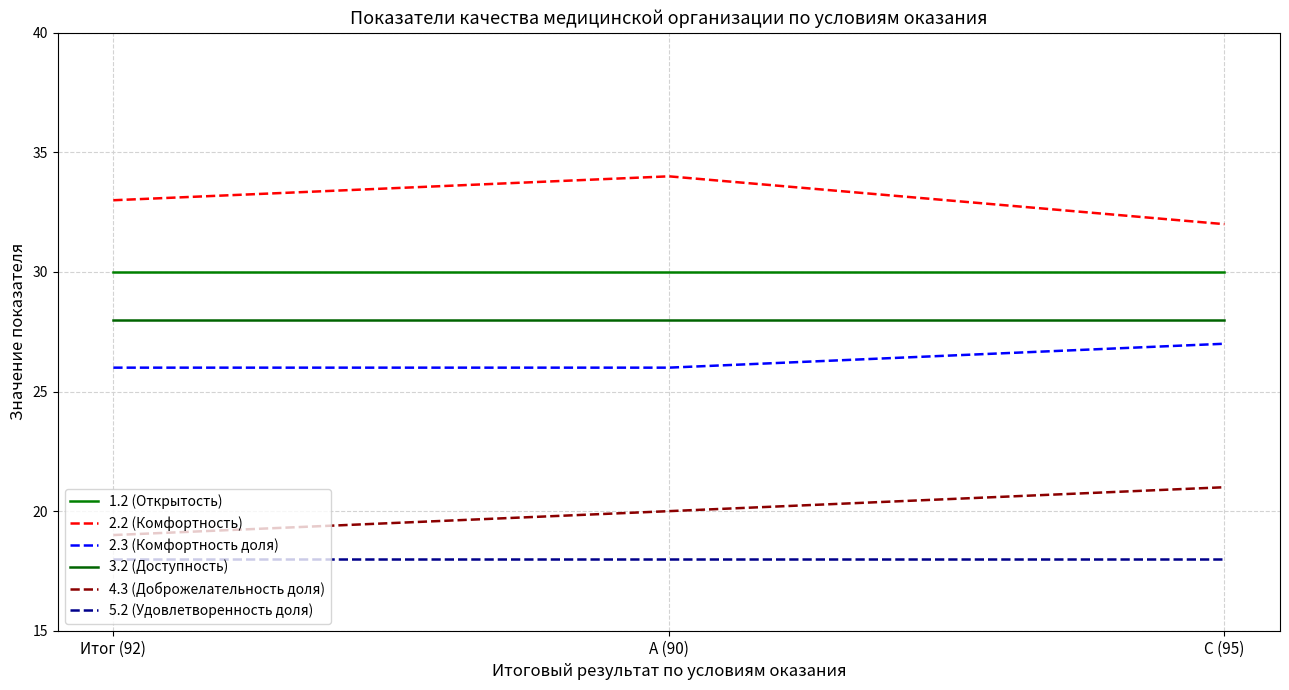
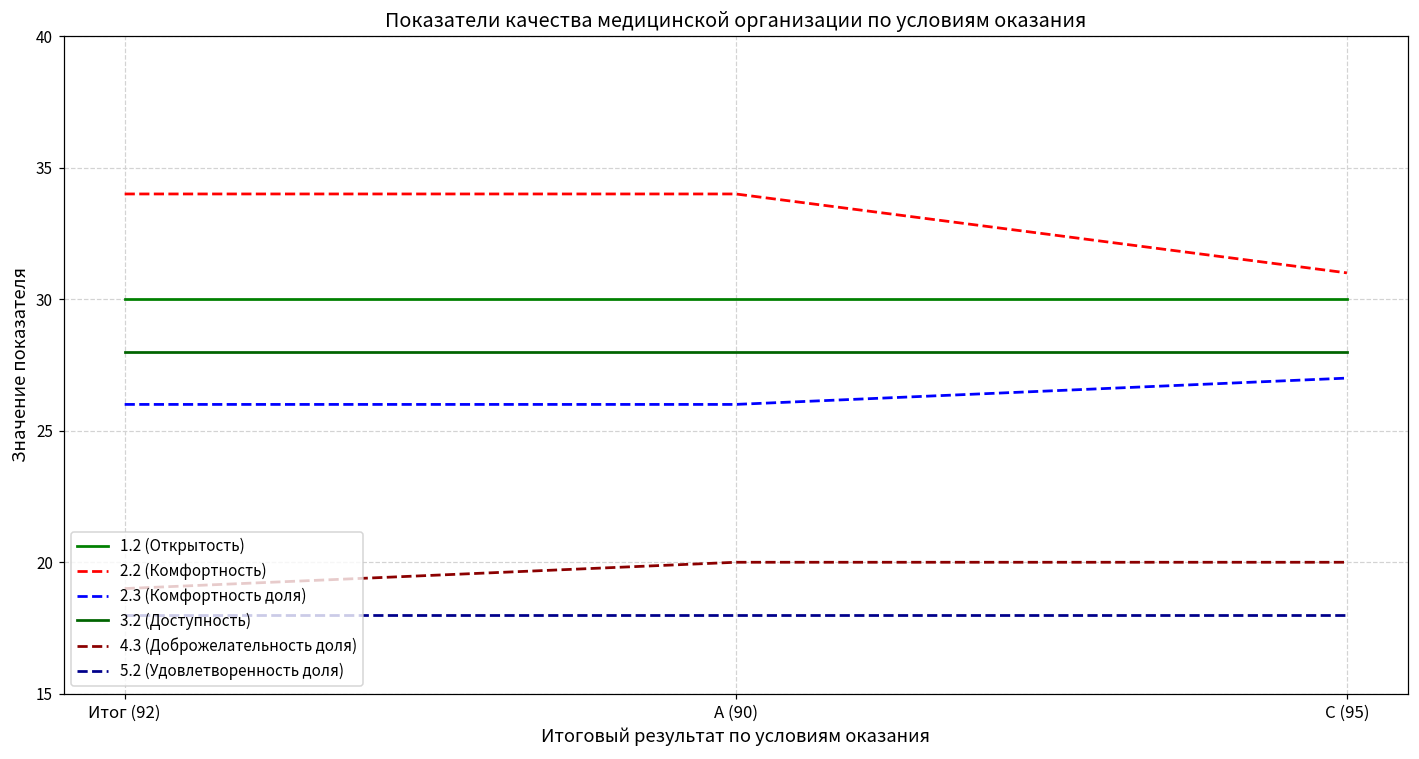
  {
    "2.2 (Комфортность)": {
-     "Итог (92)": 33,
+     "Итог (92)": 34,
      "А (90)": 34,
-     "С (95)": 32
+     "С (95)": 31
    },
    "2.3 (Комфортность доля)": {
      "Итог (92)": 26,
      "А (90)": 26,
      "С (95)": 27
    },
    "4.3 (Доброжелательность доля)": {
      "А (90)": 20,
-     "С (95)": 21
+     "С (95)": 20
    },
    "5.2 (Удовлетворенность доля)": {
      "А (90)": 18,
      "С (95)": 18
    }
  }
